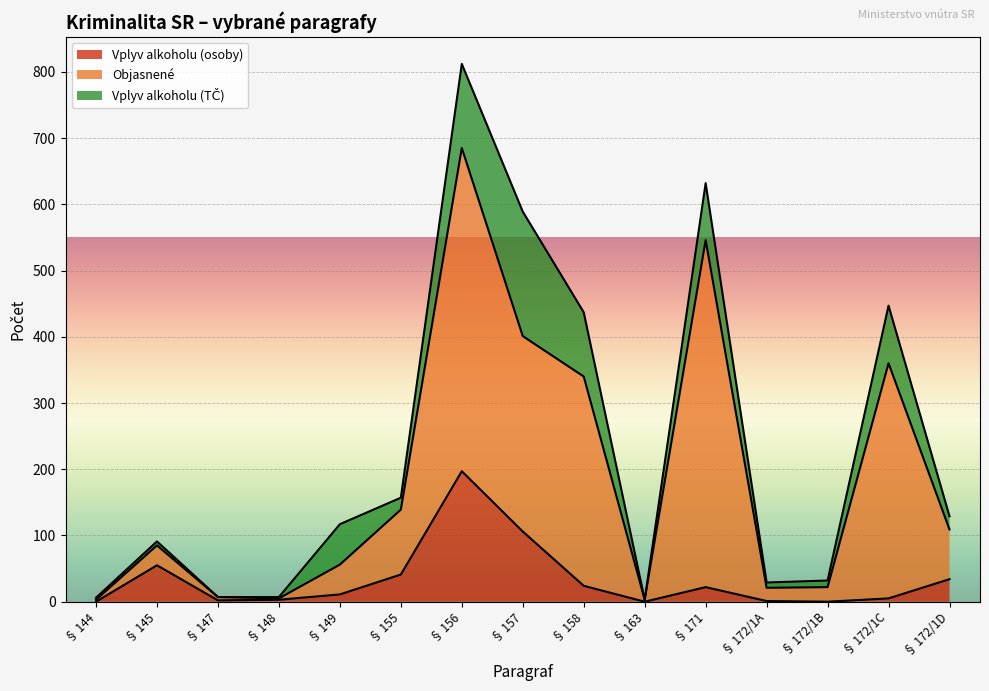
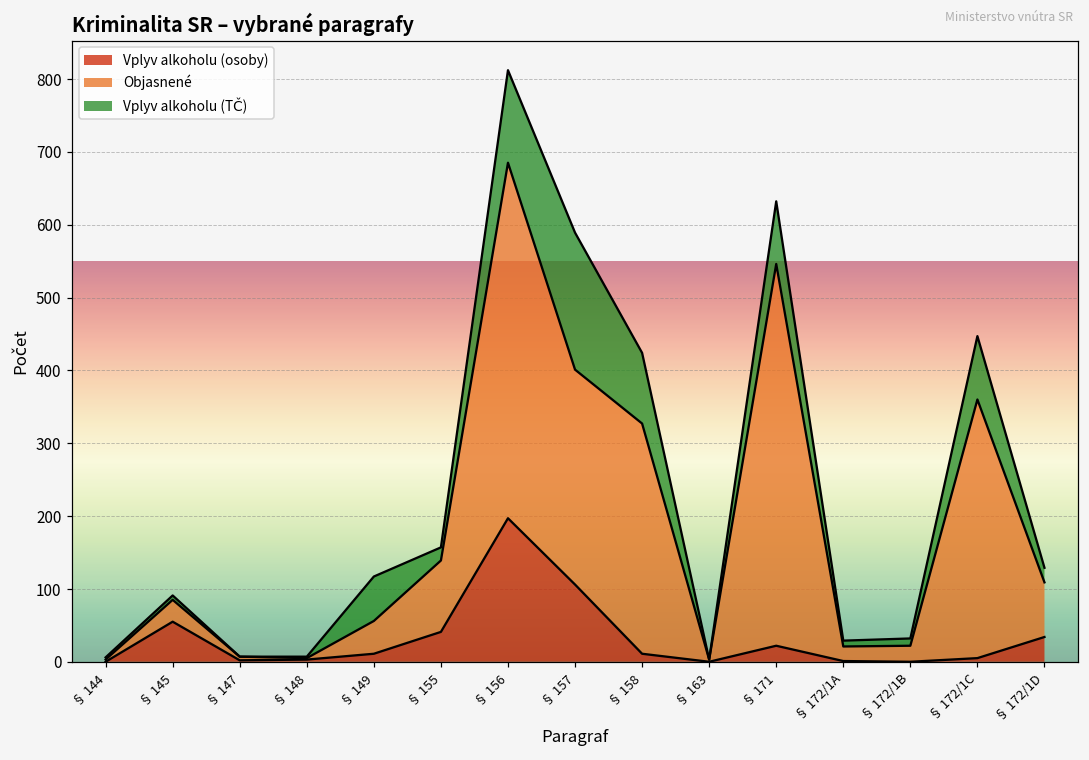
  {
    "Vplyv alkoholu (osoby)": {
      "§ 145": 60,
      "§ 147": 0,
      "§ 149": 10,
      "§ 155": 40,
      "§ 156": 200,
      "§ 157": 110,
-     "§ 158": 20,
+     "§ 158": 10,
      "§ 171": 20,
      "§ 172/1A": 0,
      "§ 172/1B": 0,
      "§ 172/1C": 10,
      "§ 172/1D": 30
    },
    "Objasnené": {
      "§ 145": 30,
      "§ 149": 50,
      "§ 155": 100,
      "§ 156": 490,
      "§ 157": 300,
      "§ 158": 320,
      "§ 171": 520,
      "§ 172/1A": 20,
      "§ 172/1B": 20,
      "§ 172/1C": 360,
      "§ 172/1D": 80
    },
    "Vplyv alkoholu (TČ)": {
      "§ 145": 10,
      "§ 149": 60,
      "§ 155": 20,
      "§ 156": 130,
      "§ 157": 190,
      "§ 158": 100,
      "§ 171": 90,
      "§ 172/1A": 10,
      "§ 172/1B": 10,
      "§ 172/1C": 90,
      "§ 172/1D": 20
    }
  }
